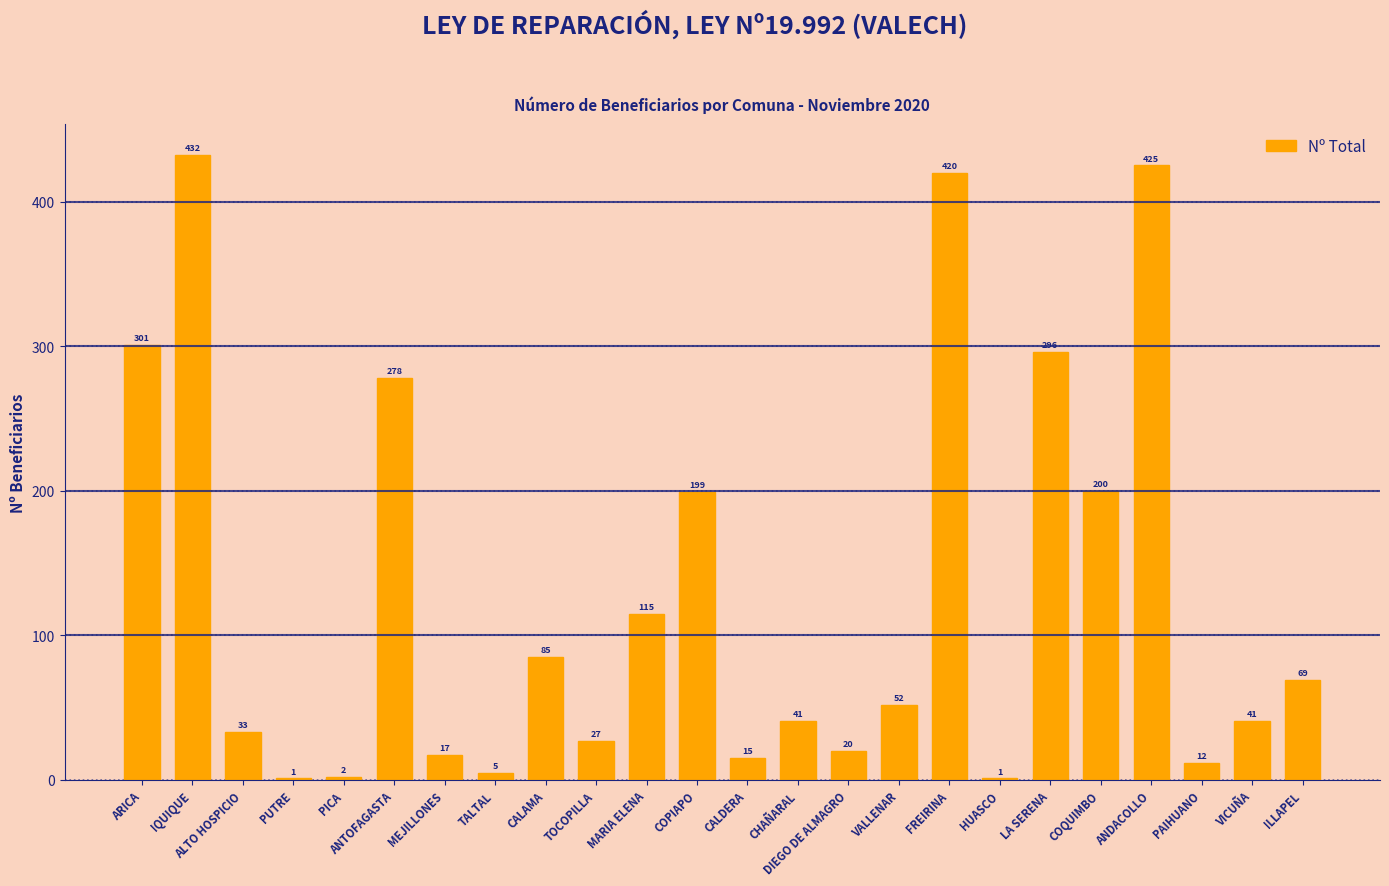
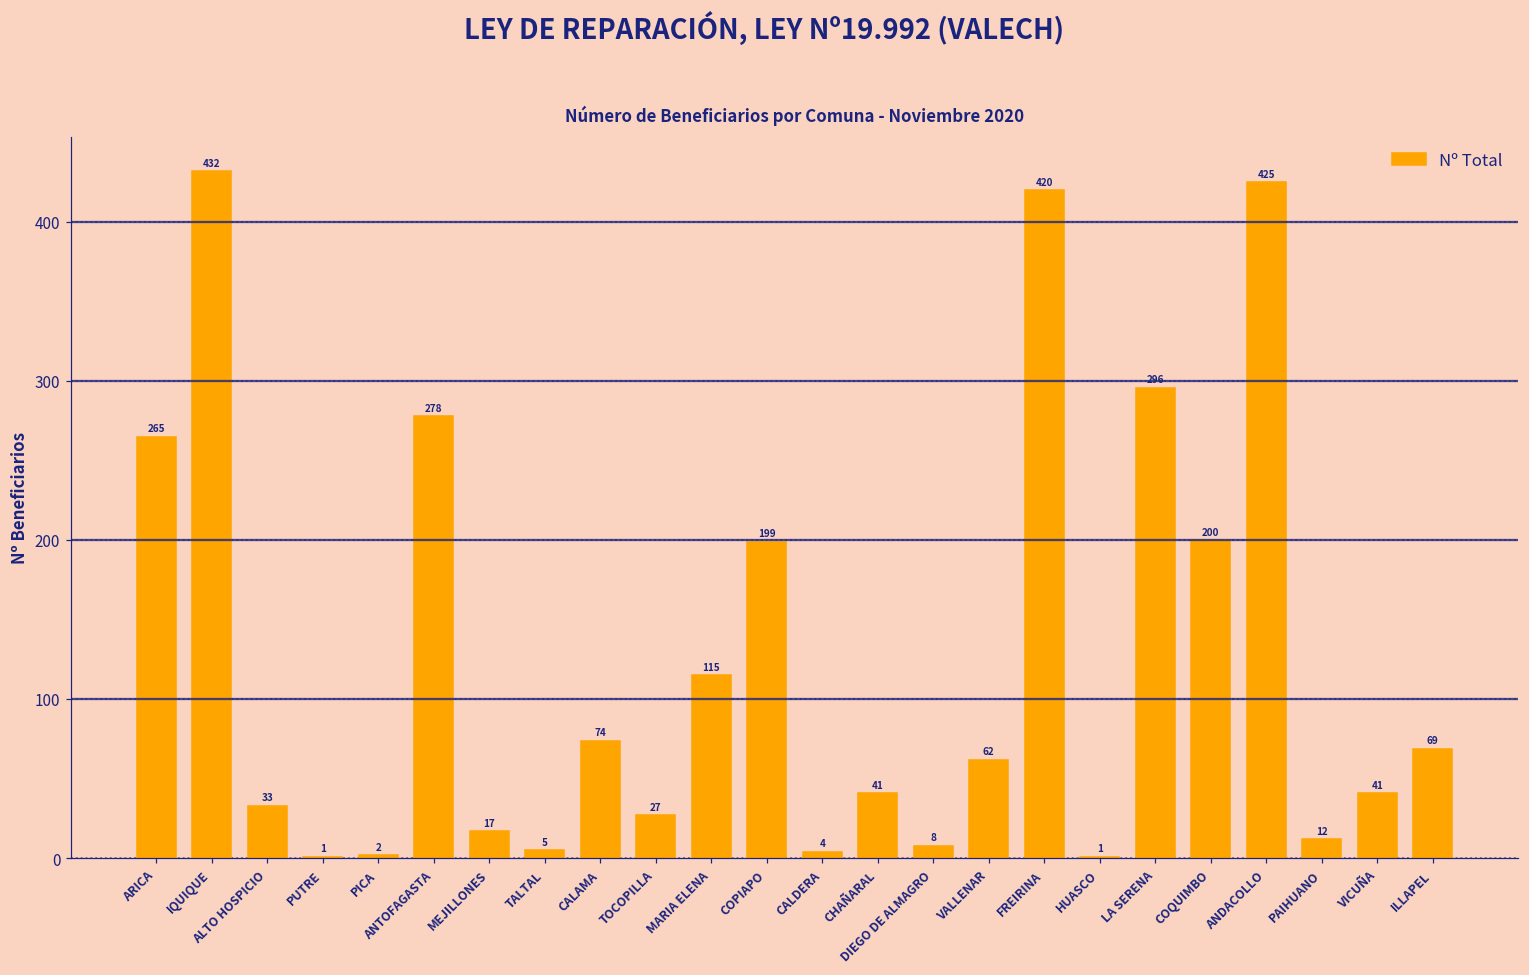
  {
-   "ARICA": 301,
+   "ARICA": 265,
    "IQUIQUE": 432,
    "ALTO HOSPICIO": 33,
    "PUTRE": 1,
    "PICA": 2,
    "ANTOFAGASTA": 278,
    "MEJILLONES": 17,
    "TALTAL": 5,
-   "CALAMA": 85,
+   "CALAMA": 74,
    "TOCOPILLA": 27,
    "MARIA ELENA": 115,
    "COPIAPO": 199,
-   "CALDERA": 15,
+   "CALDERA": 4,
    "CHAÑARAL": 41,
-   "DIEGO DE ALMAGRO": 20,
-   "VALLENAR": 52,
+   "DIEGO DE ALMAGRO": 8,
+   "VALLENAR": 62,
    "FREIRINA": 420,
    "HUASCO": 1,
    "LA SERENA": 296,
    "COQUIMBO": 200,
    "ANDACOLLO": 425,
    "PAIHUANO": 12,
    "VICUÑA": 41,
    "ILLAPEL": 69
  }
